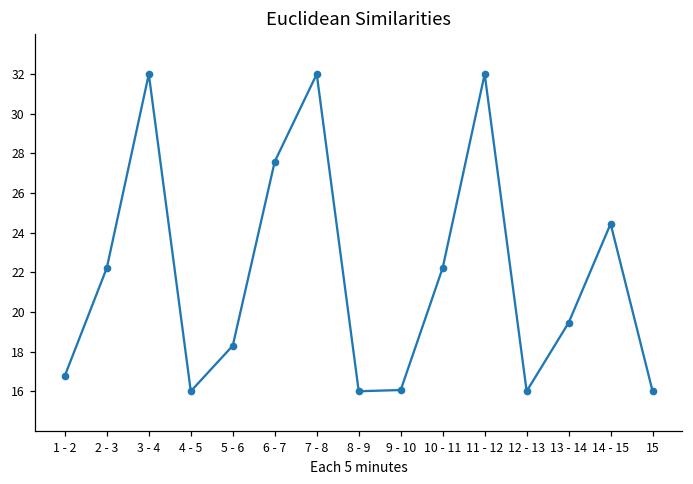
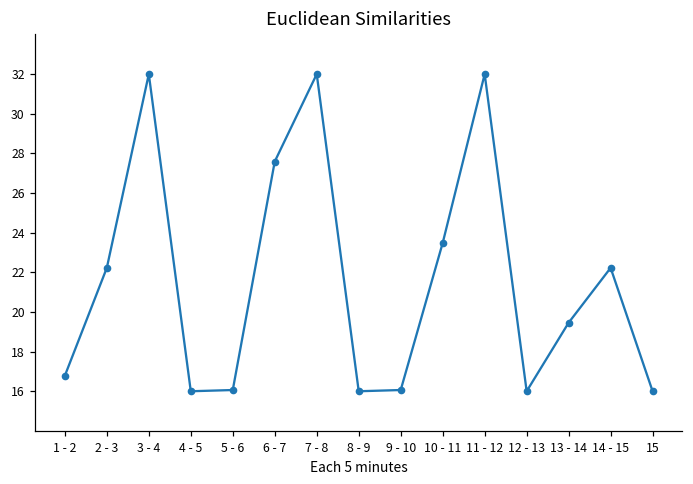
  {
    "1 - 2": 16.8,
    "2 - 3": 22.2,
    "3 - 4": 32.0,
    "4 - 5": 16.0,
-   "5 - 6": 18.3,
+   "5 - 6": 16.1,
    "6 - 7": 27.6,
    "7 - 8": 32.0,
    "8 - 9": 16.0,
    "9 - 10": 16.1,
-   "10 - 11": 22.2,
+   "10 - 11": 23.5,
    "11 - 12": 32.0,
    "12 - 13": 16.0,
    "13 - 14": 19.5,
-   "14 - 15": 24.4,
+   "14 - 15": 22.2,
    "15": 16.0
  }
